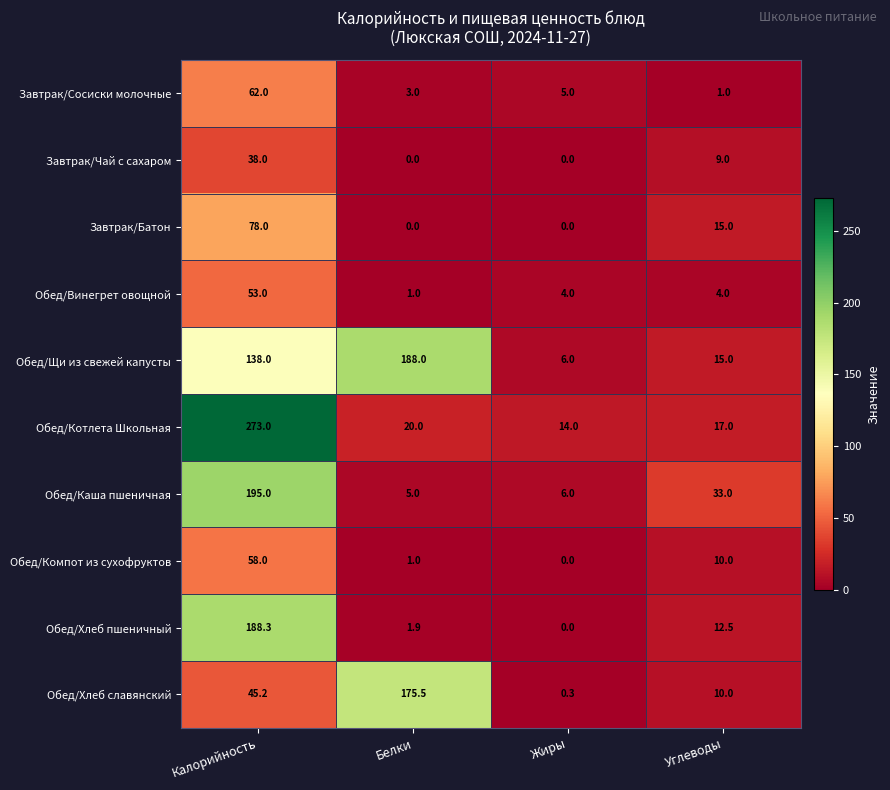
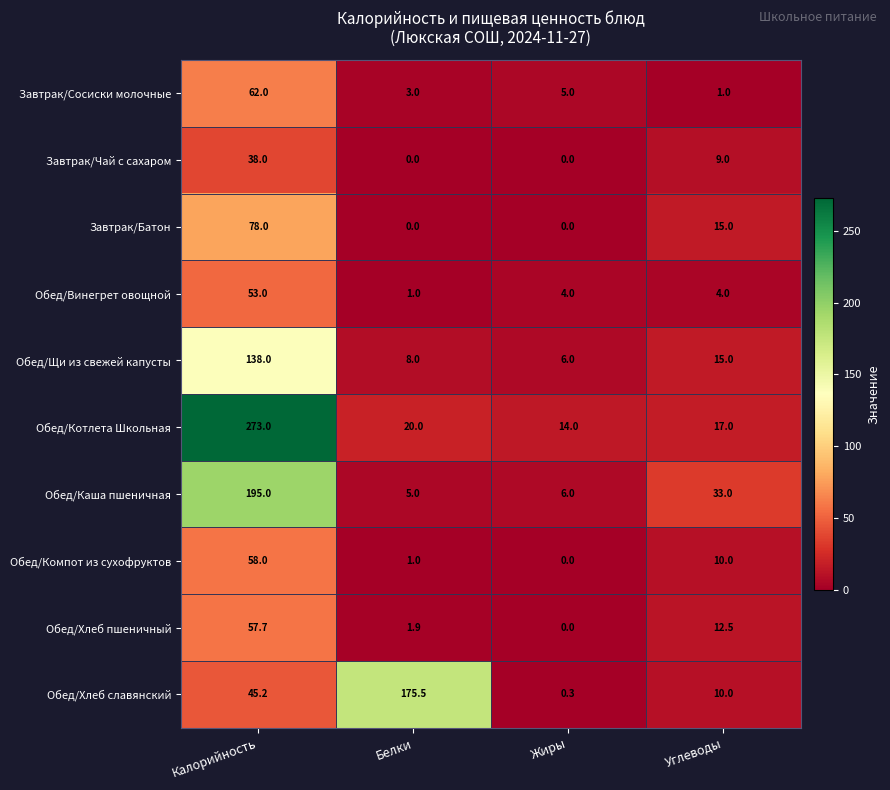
  {
    "Завтрак/Сосиски молочные": {
      "Калорийность": 62.0,
      "Белки": 3.0,
      "Жиры": 5.0,
      "Углеводы": 1.0
    },
    "Завтрак/Чай с сахаром": {
      "Калорийность": 38.0,
      "Белки": 0.0,
      "Жиры": 0.0,
      "Углеводы": 9.0
    },
    "Завтрак/Батон": {
      "Калорийность": 78.0,
      "Белки": 0.0,
      "Жиры": 0.0,
      "Углеводы": 15.0
    },
    "Обед/Винегрет овощной": {
      "Калорийность": 53.0,
      "Белки": 1.0,
      "Жиры": 4.0,
      "Углеводы": 4.0
    },
    "Обед/Щи из свежей капусты": {
      "Калорийность": 138.0,
-     "Белки": 188.0,
+     "Белки": 8.0,
      "Жиры": 6.0,
      "Углеводы": 15.0
    },
    "Обед/Котлета Школьная": {
      "Калорийность": 273.0,
      "Белки": 20.0,
      "Жиры": 14.0,
      "Углеводы": 17.0
    },
    "Обед/Каша пшеничная": {
      "Калорийность": 195.0,
      "Белки": 5.0,
      "Жиры": 6.0,
      "Углеводы": 33.0
    },
    "Обед/Компот из сухофруктов": {
      "Калорийность": 58.0,
      "Белки": 1.0,
      "Жиры": 0.0,
      "Углеводы": 10.0
    },
    "Обед/Хлеб пшеничный": {
-     "Калорийность": 188.3,
+     "Калорийность": 57.7,
      "Белки": 1.9,
      "Жиры": 0.0,
      "Углеводы": 12.5
    },
    "Обед/Хлеб славянский": {
      "Калорийность": 45.2,
      "Белки": 175.5,
      "Жиры": 0.3,
      "Углеводы": 10.0
    }
  }
